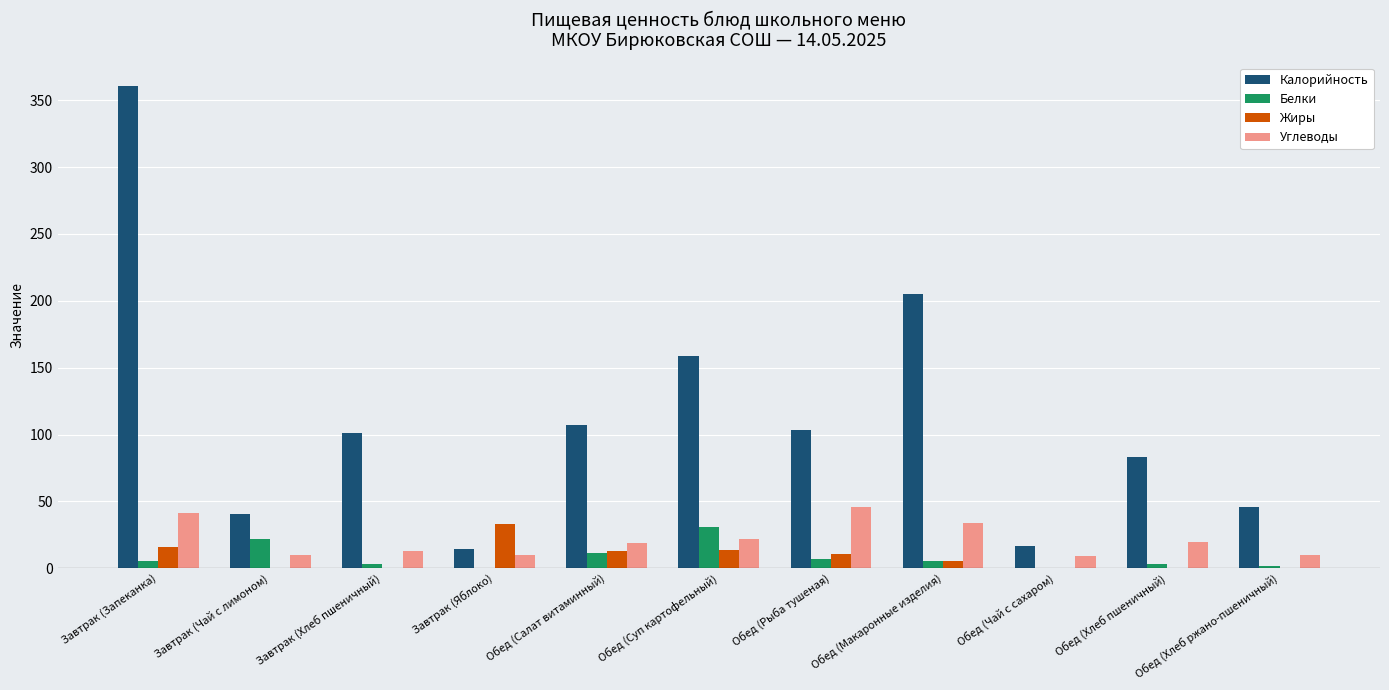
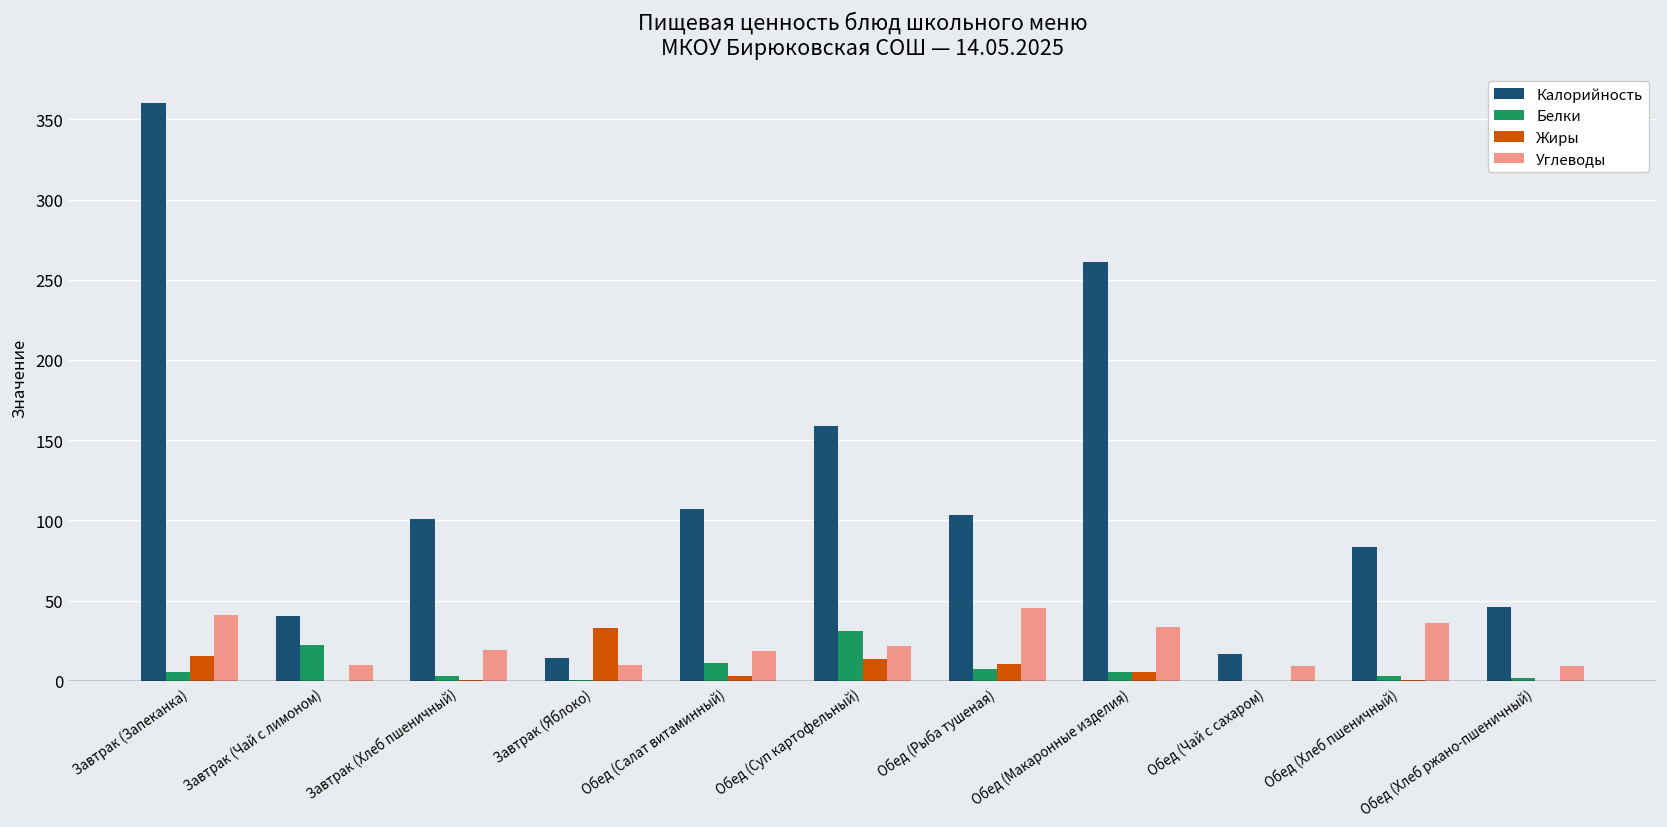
  {
    "Калорийность": {
      "Завтрак (Запеканка)": 360,
      "Завтрак (Чай с лимоном)": 41,
      "Завтрак (Хлеб пшеничный)": 101,
      "Завтрак (Яблоко)": 14,
      "Обед (Салат витаминный)": 107,
      "Обед (Суп картофельный)": 159,
      "Обед (Рыба тушеная)": 104,
-     "Обед (Макаронные изделия)": 205,
+     "Обед (Макаронные изделия)": 261,
      "Обед (Чай с сахаром)": 17,
      "Обед (Хлеб пшеничный)": 83,
      "Обед (Хлеб ржано-пшеничный)": 46
    },
    "Белки": {
      "Завтрак (Запеканка)": 6,
      "Завтрак (Чай с лимоном)": 22,
      "Завтрак (Хлеб пшеничный)": 3,
      "Обед (Салат витаминный)": 11,
      "Обед (Суп картофельный)": 31,
      "Обед (Рыба тушеная)": 7,
      "Обед (Макаронные изделия)": 5,
      "Обед (Чай с сахаром)": 0,
      "Обед (Хлеб пшеничный)": 3
    },
    "Жиры": {
      "Завтрак (Запеканка)": 16,
      "Завтрак (Чай с лимоном)": 0,
      "Завтрак (Яблоко)": 33,
-     "Обед (Салат витаминный)": 13,
+     "Обед (Салат витаминный)": 3,
      "Обед (Суп картофельный)": 14,
      "Обед (Рыба тушеная)": 11,
      "Обед (Макаронные изделия)": 5,
      "Обед (Чай с сахаром)": 0
    },
    "Углеводы": {
      "Завтрак (Запеканка)": 41,
      "Завтрак (Чай с лимоном)": 10,
-     "Завтрак (Хлеб пшеничный)": 13,
+     "Завтрак (Хлеб пшеничный)": 19,
      "Завтрак (Яблоко)": 10,
      "Обед (Салат витаминный)": 18,
      "Обед (Суп картофельный)": 22,
      "Обед (Рыба тушеная)": 46,
      "Обед (Макаронные изделия)": 34,
      "Обед (Чай с сахаром)": 9,
-     "Обед (Хлеб пшеничный)": 19,
+     "Обед (Хлеб пшеничный)": 36,
      "Обед (Хлеб ржано-пшеничный)": 10
    }
  }
